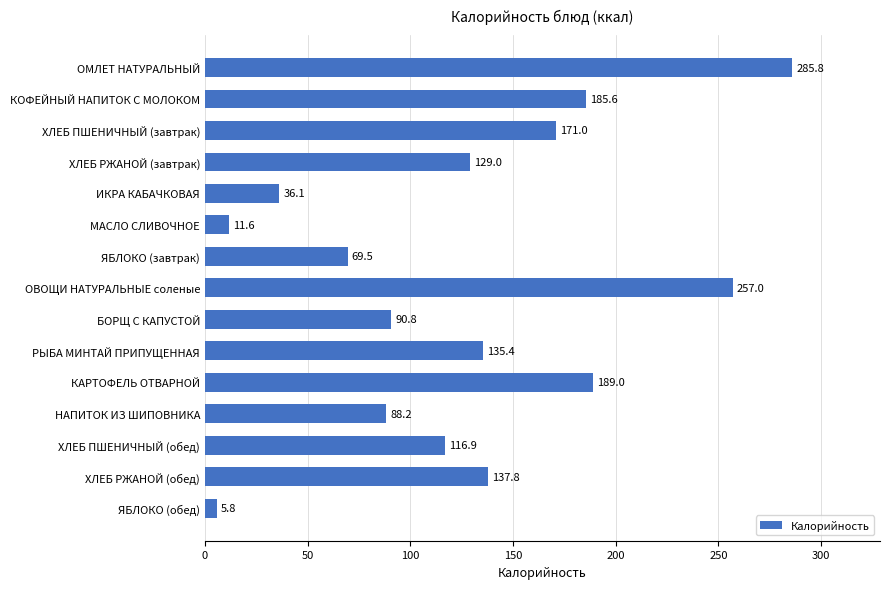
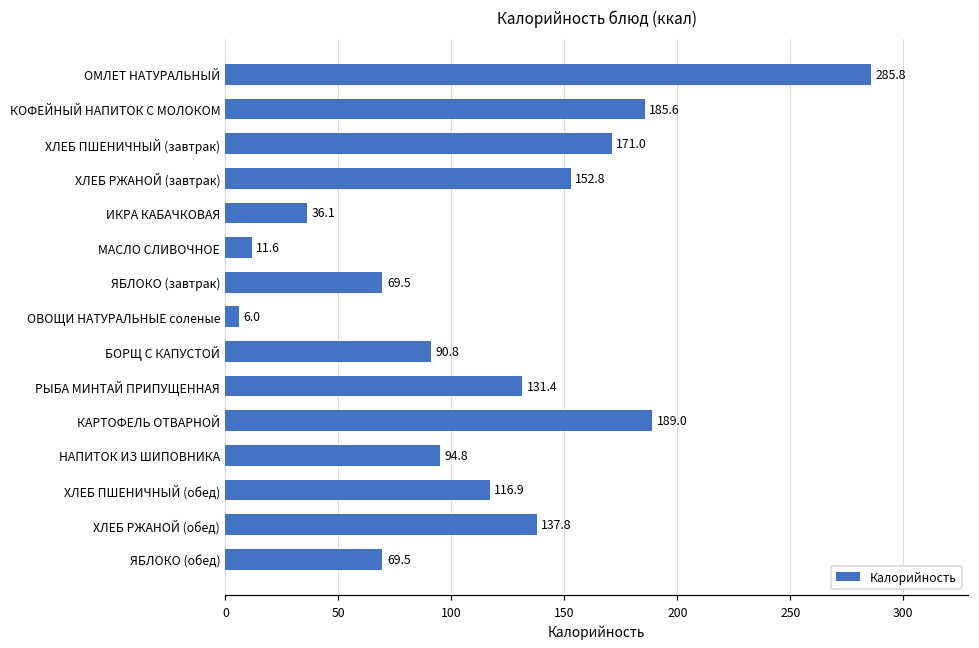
  {
    "ОМЛЕТ НАТУРАЛЬНЫЙ": 285.8,
    "КОФЕЙНЫЙ НАПИТОК С МОЛОКОМ": 185.6,
    "ХЛЕБ ПШЕНИЧНЫЙ (завтрак)": 171.0,
-   "ХЛЕБ РЖАНОЙ (завтрак)": 129.0,
+   "ХЛЕБ РЖАНОЙ (завтрак)": 152.8,
    "ИКРА КАБАЧКОВАЯ": 36.1,
    "МАСЛО СЛИВОЧНОЕ": 11.6,
    "ЯБЛОКО (завтрак)": 69.5,
-   "ОВОЩИ НАТУРАЛЬНЫЕ соленые": 257.0,
+   "ОВОЩИ НАТУРАЛЬНЫЕ соленые": 6.0,
    "БОРЩ С КАПУСТОЙ": 90.8,
-   "РЫБА МИНТАЙ ПРИПУЩЕННАЯ": 135.4,
+   "РЫБА МИНТАЙ ПРИПУЩЕННАЯ": 131.4,
    "КАРТОФЕЛЬ ОТВАРНОЙ": 189.0,
-   "НАПИТОК ИЗ ШИПОВНИКА": 88.2,
+   "НАПИТОК ИЗ ШИПОВНИКА": 94.8,
    "ХЛЕБ ПШЕНИЧНЫЙ (обед)": 116.9,
    "ХЛЕБ РЖАНОЙ (обед)": 137.8,
-   "ЯБЛОКО (обед)": 5.8
+   "ЯБЛОКО (обед)": 69.5
  }
